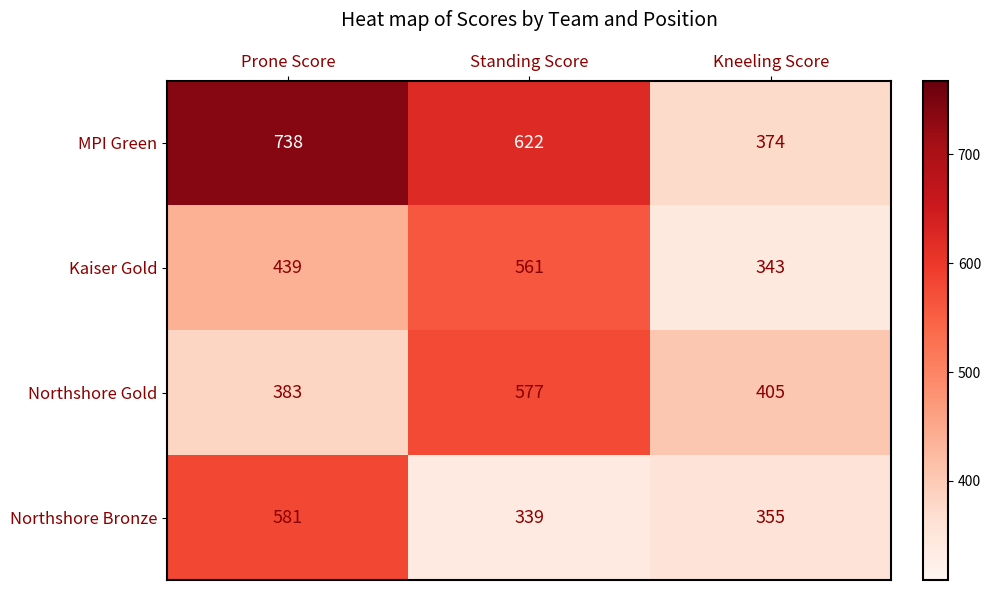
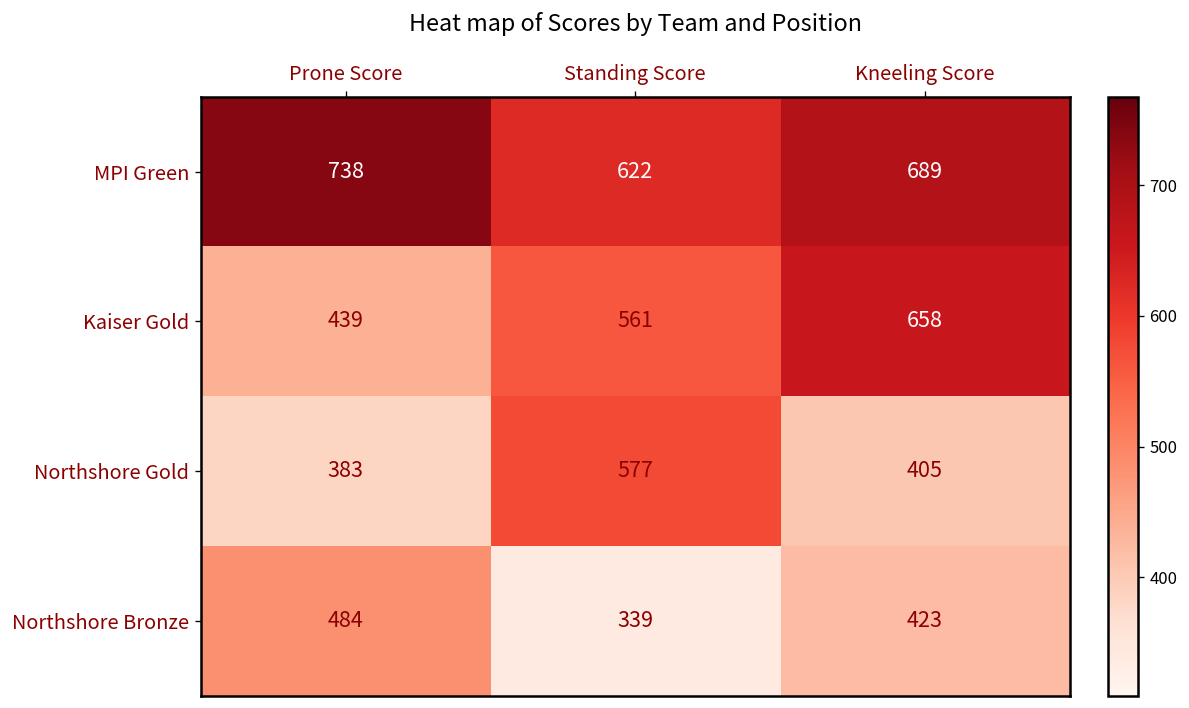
  {
    "MPI Green": {
      "Prone Score": 738,
      "Standing Score": 622,
-     "Kneeling Score": 374
+     "Kneeling Score": 689
    },
    "Kaiser Gold": {
      "Prone Score": 439,
      "Standing Score": 561,
-     "Kneeling Score": 343
+     "Kneeling Score": 658
    },
    "Northshore Gold": {
      "Prone Score": 383,
      "Standing Score": 577,
      "Kneeling Score": 405
    },
    "Northshore Bronze": {
-     "Prone Score": 581,
+     "Prone Score": 484,
      "Standing Score": 339,
-     "Kneeling Score": 355
+     "Kneeling Score": 423
    }
  }
